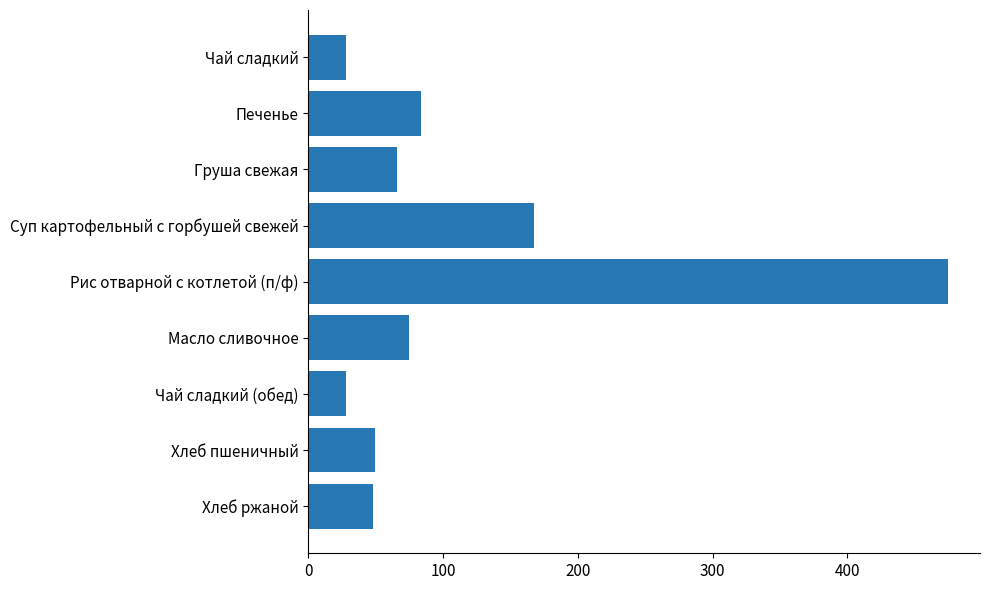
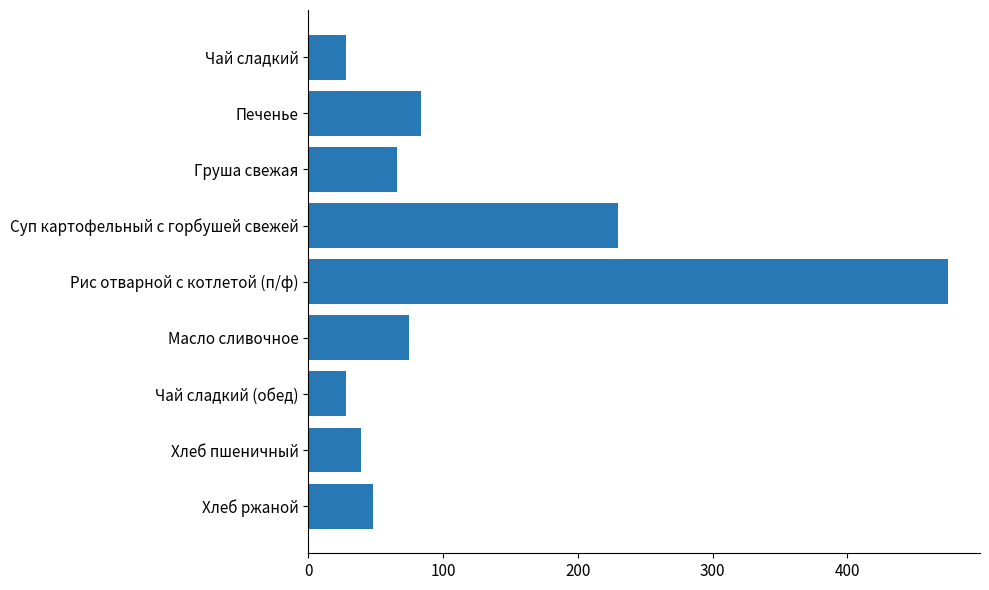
  {
    "Чай сладкий": 28,
    "Печенье": 83,
    "Груша свежая": 66,
-   "Суп картофельный с горбушей свежей": 167,
+   "Суп картофельный с горбушей свежей": 230,
    "Рис отварной с котлетой (п/ф)": 475,
    "Масло сливочное": 75,
    "Чай сладкий (обед)": 28,
-   "Хлеб пшеничный": 49,
+   "Хлеб пшеничный": 39,
    "Хлеб ржаной": 48
  }
